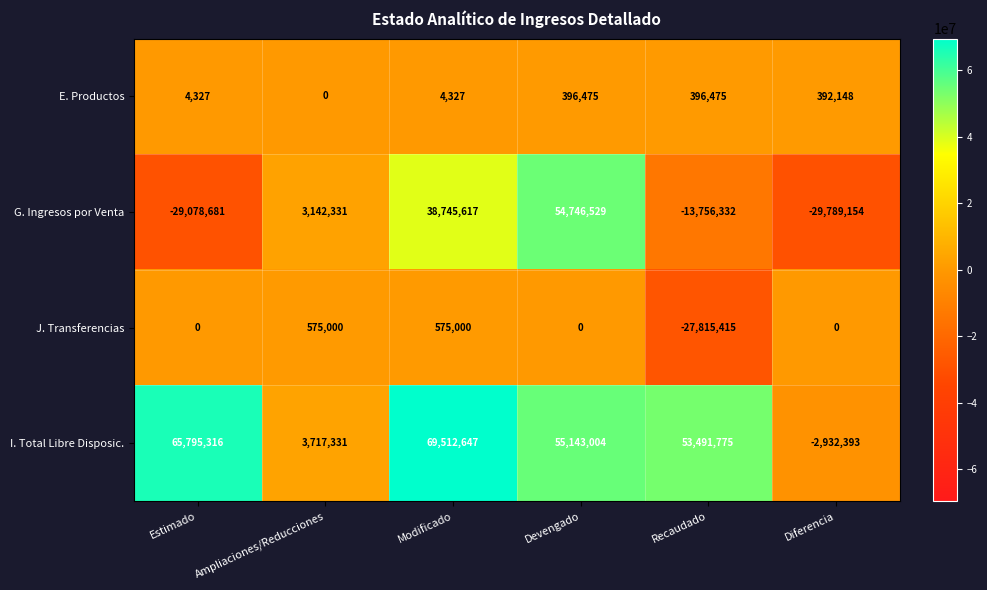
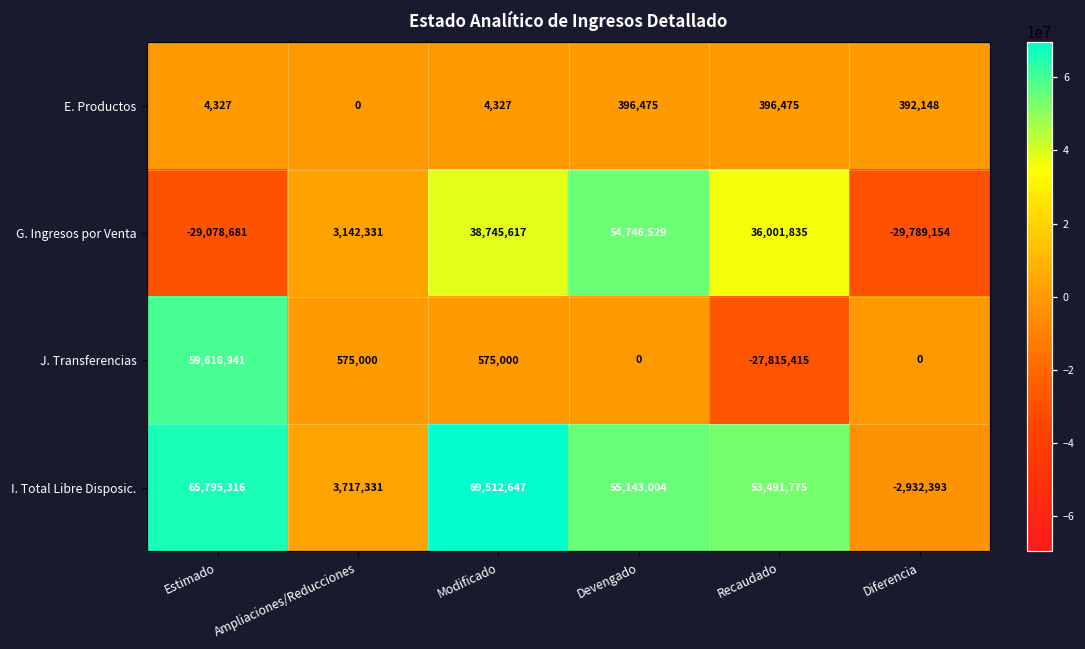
  {
    "E. Productos": {
      "Estimado": "4,327",
      "Ampliaciones/Reducciones": "0",
      "Modificado": "4,327",
      "Devengado": "396,475",
      "Recaudado": "396,475",
      "Diferencia": "392,148"
    },
    "G. Ingresos por Venta": {
      "Estimado": "-29,078,681",
      "Ampliaciones/Reducciones": "3,142,331",
      "Modificado": "38,745,617",
      "Devengado": "54,746,529",
-     "Recaudado": "-13,756,332",
+     "Recaudado": "36,001,835",
      "Diferencia": "-29,789,154"
    },
    "J. Transferencias": {
-     "Estimado": "0",
+     "Estimado": "59,616,941",
      "Ampliaciones/Reducciones": "575,000",
      "Modificado": "575,000",
      "Devengado": "0",
      "Recaudado": "-27,815,415",
      "Diferencia": "0"
    },
    "I. Total Libre Disposic.": {
      "Estimado": "65,795,316",
      "Ampliaciones/Reducciones": "3,717,331",
      "Modificado": "69,512,647",
      "Devengado": "55,143,004",
      "Recaudado": "53,491,775",
      "Diferencia": "-2,932,393"
    }
  }
